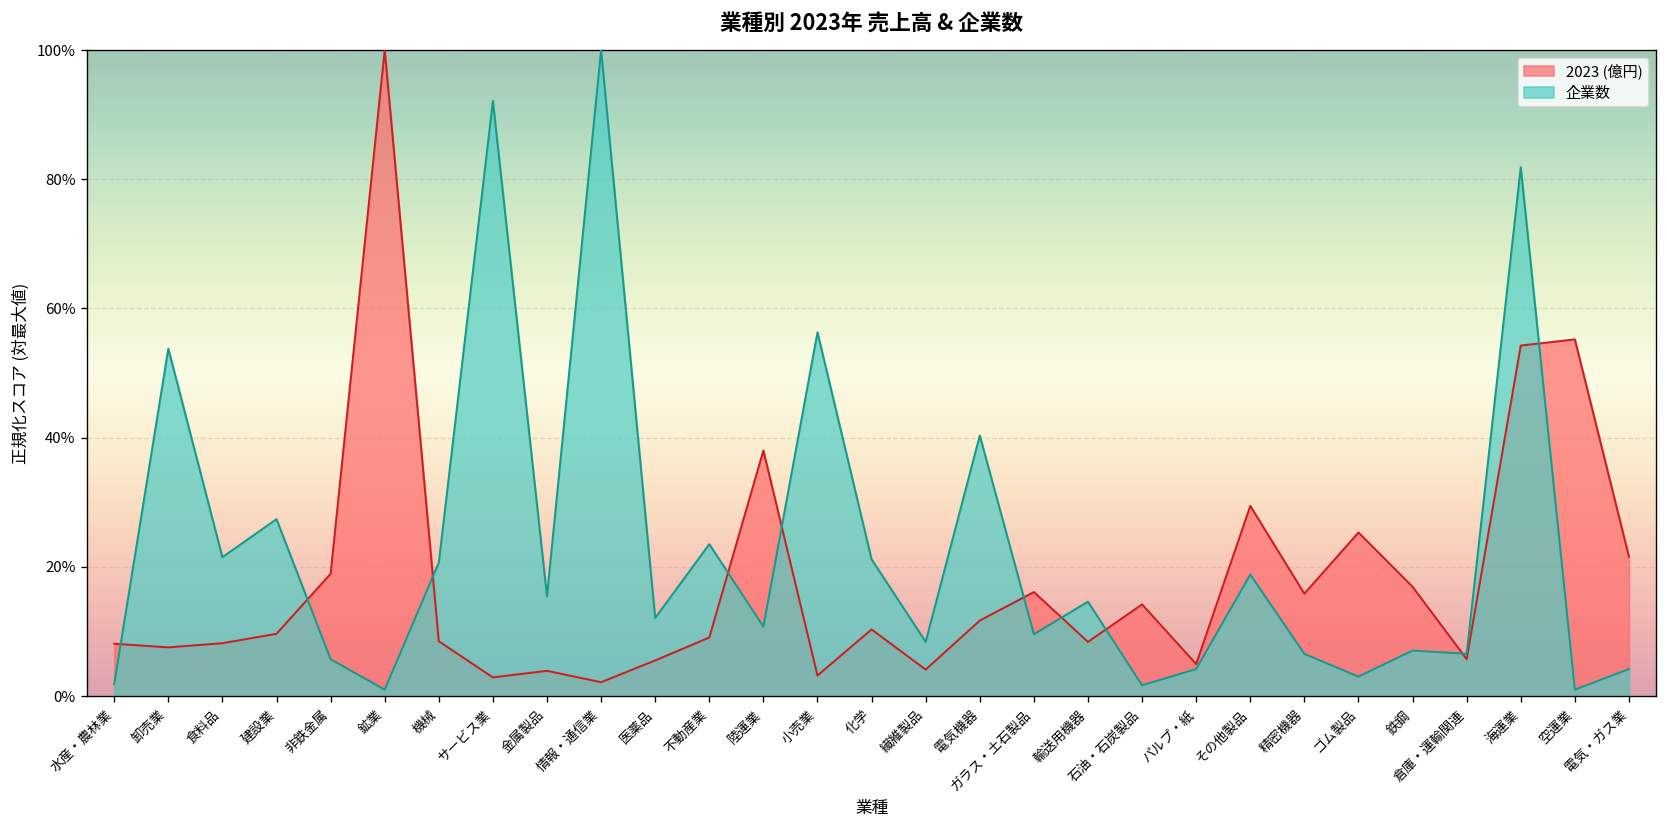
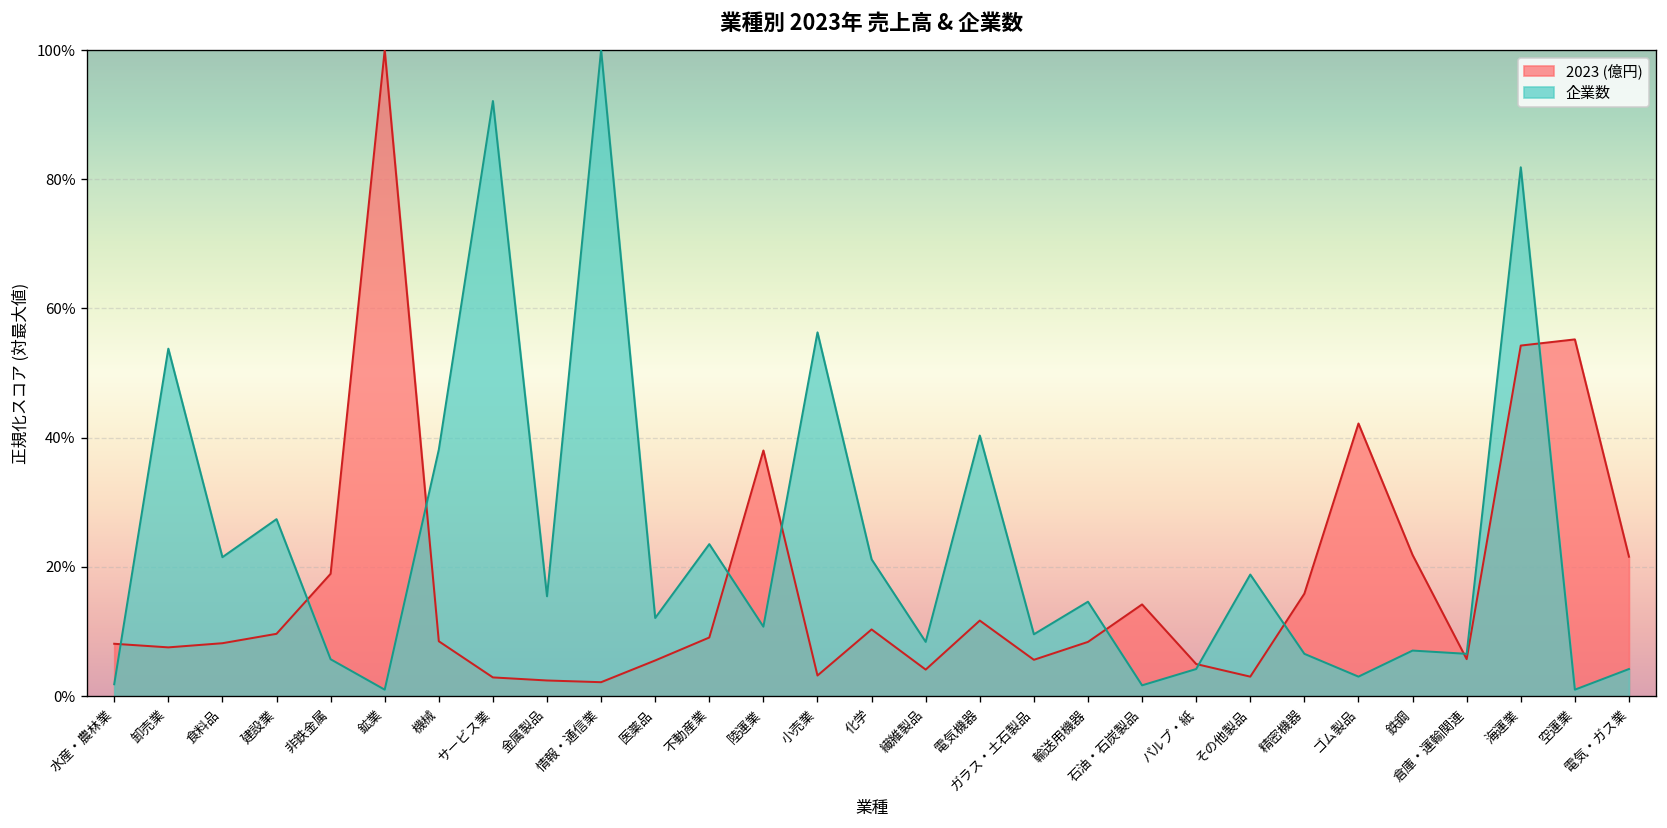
  {
    "2023 (億円)": {
      "水産・農林業": "8%",
      "卸売業": "8%",
      "食料品": "8%",
      "建設業": "10%",
      "非鉄金属": "19%",
      "鉱業": "100%",
      "機械": "9%",
      "サービス業": "3%",
-     "金属製品": "4%",
+     "金属製品": "2%",
      "情報・通信業": "2%",
      "医薬品": "6%",
      "不動産業": "9%",
      "陸運業": "38%",
      "小売業": "3%",
      "化学": "10%",
      "繊維製品": "4%",
      "電気機器": "12%",
-     "ガラス・土石製品": "16%",
+     "ガラス・土石製品": "6%",
      "輸送用機器": "8%",
      "石油・石炭製品": "14%",
      "パルプ・紙": "5%",
-     "その他製品": "29%",
+     "その他製品": "3%",
      "精密機器": "16%",
-     "ゴム製品": "25%",
-     "鉄鋼": "17%",
+     "ゴム製品": "42%",
+     "鉄鋼": "22%",
      "倉庫・運輸関連": "6%",
      "海運業": "54%",
      "空運業": "55%",
      "電気・ガス業": "22%"
    },
    "企業数": {
      "水産・農林業": "2%",
      "卸売業": "54%",
      "食料品": "22%",
      "建設業": "27%",
      "非鉄金属": "6%",
      "鉱業": "1%",
-     "機械": "21%",
+     "機械": "38%",
      "サービス業": "92%",
      "金属製品": "15%",
      "情報・通信業": "100%",
      "医薬品": "12%",
      "不動産業": "24%",
      "陸運業": "11%",
      "小売業": "56%",
      "化学": "21%",
      "繊維製品": "8%",
      "電気機器": "40%",
      "ガラス・土石製品": "10%",
      "輸送用機器": "15%",
      "石油・石炭製品": "2%",
      "パルプ・紙": "4%",
      "その他製品": "19%",
      "精密機器": "7%",
      "ゴム製品": "3%",
      "鉄鋼": "7%",
      "倉庫・運輸関連": "7%",
      "海運業": "82%",
      "空運業": "1%",
      "電気・ガス業": "4%"
    }
  }
